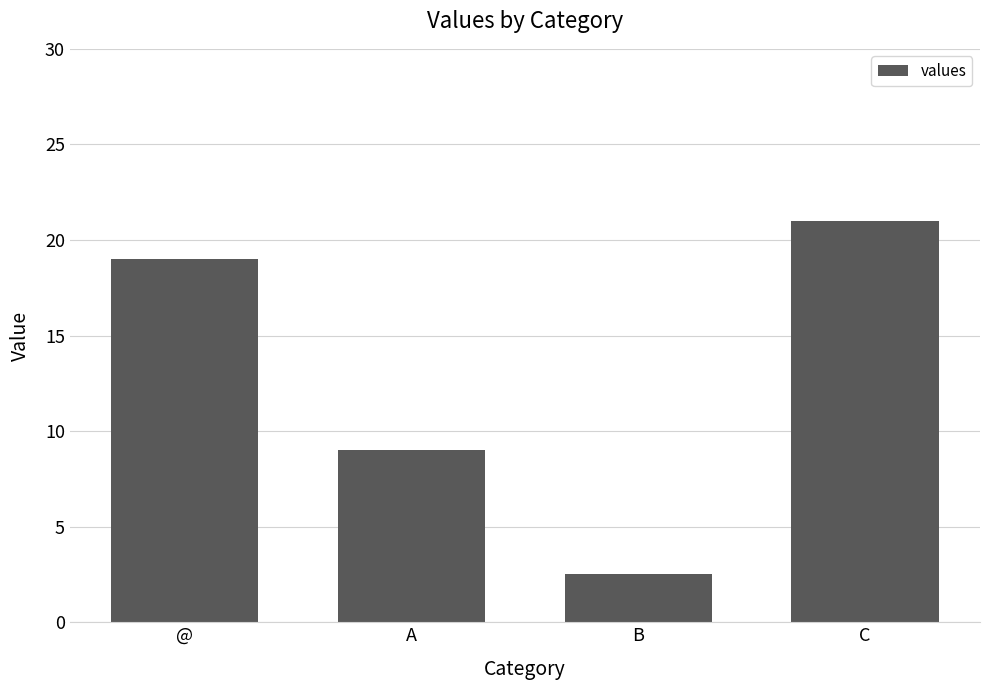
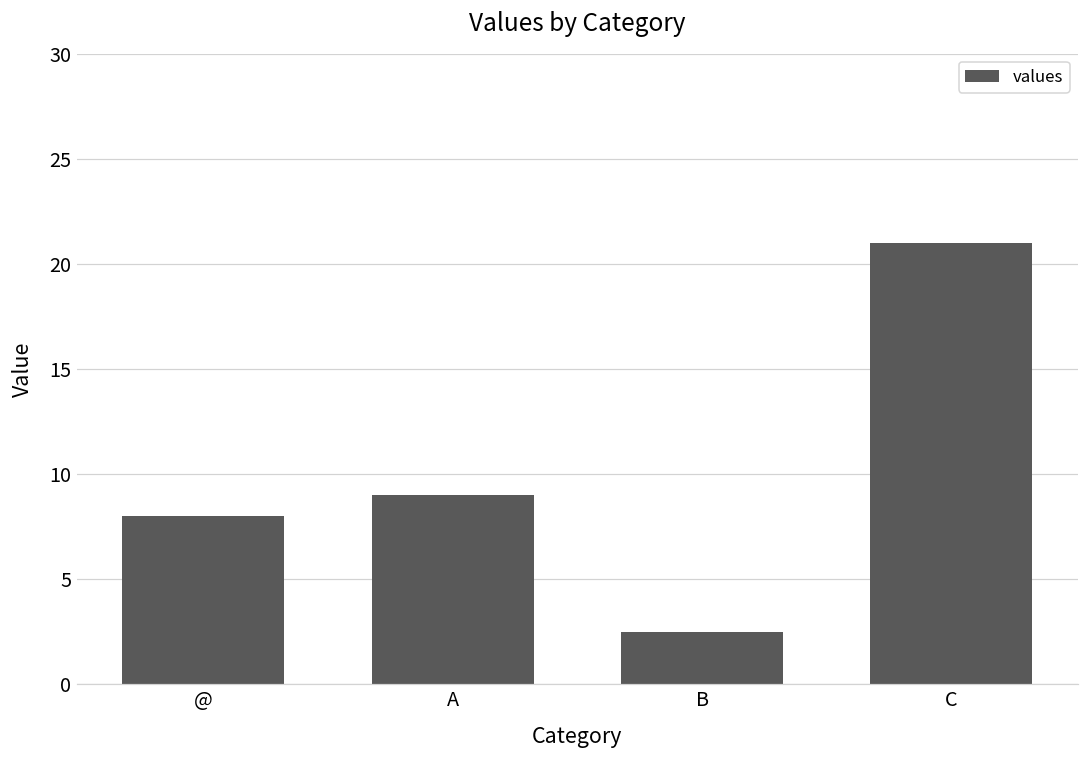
  {
-   "@": 19,
+   "@": 8,
    "A": 9,
    "B": 2.5,
    "C": 21
  }
